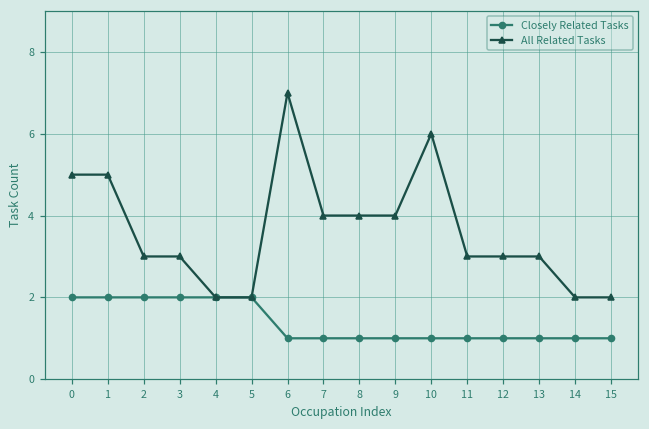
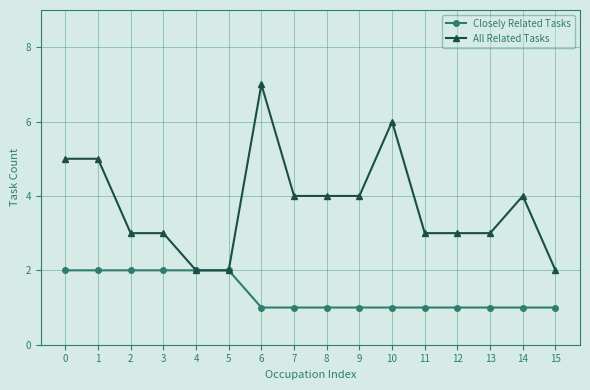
  {
    "Closely Related Tasks": {
      "0": 2,
      "1": 2,
      "2": 2,
      "3": 2,
      "6": 1,
      "7": 1,
      "8": 1,
      "9": 1,
      "10": 1,
      "11": 1,
      "12": 1,
      "13": 1,
      "14": 1,
      "15": 1
    },
    "All Related Tasks": {
      "0": 5,
      "1": 5,
      "2": 3,
      "3": 3,
      "6": 7,
      "7": 4,
      "8": 4,
      "9": 4,
      "10": 6,
      "11": 3,
      "12": 3,
      "13": 3,
-     "14": 2,
+     "14": 4,
      "15": 2
    }
  }
